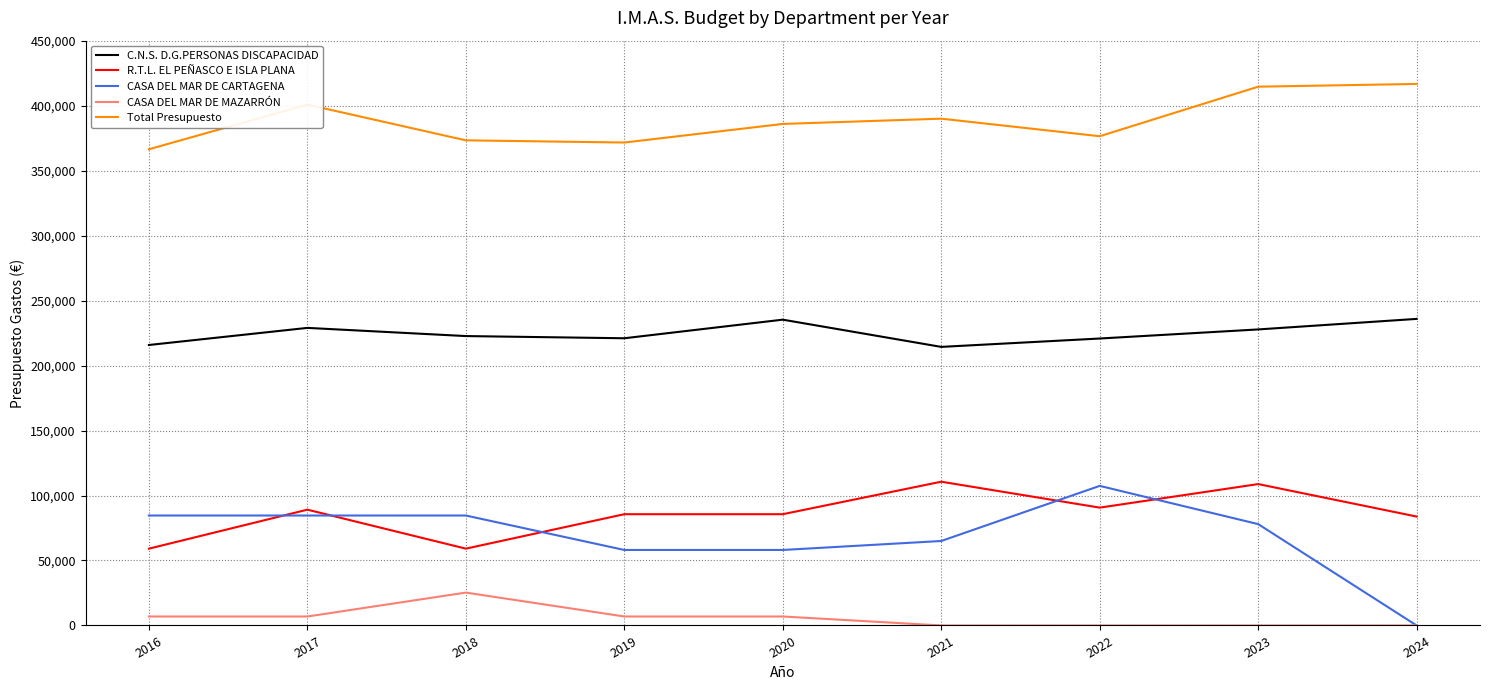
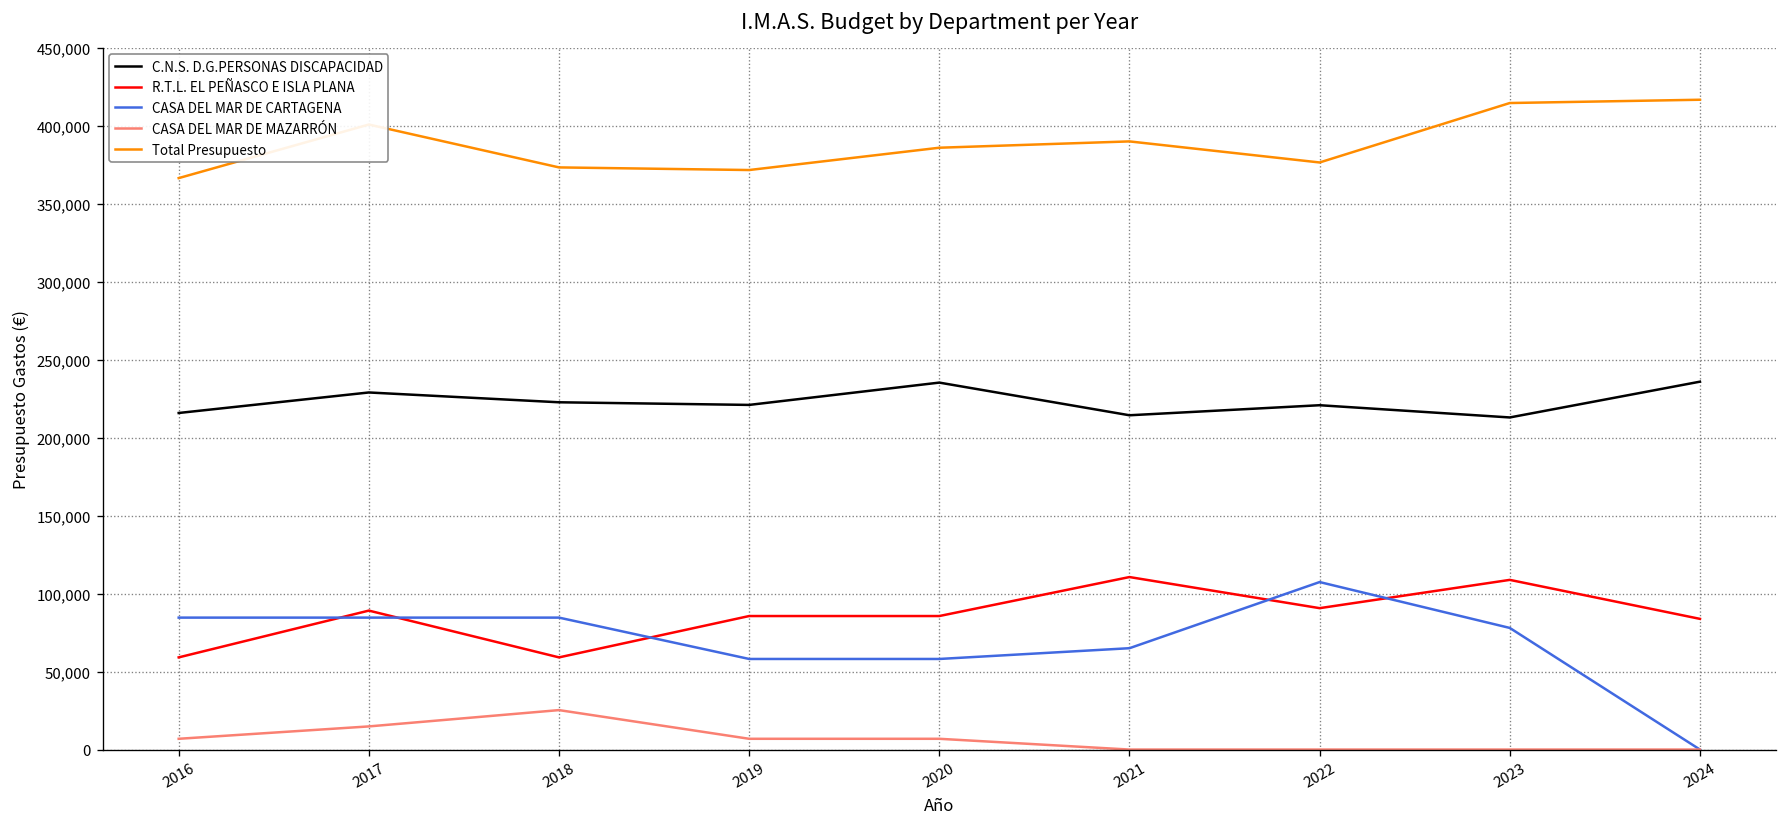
  {
    "C.N.S. D.G.PERSONAS DISCAPACIDAD": {
      "2016": "216,000",
      "2017": "229,000",
      "2018": "223,000",
      "2019": "221,000",
      "2020": "235,000",
      "2021": "214,000",
      "2022": "221,000",
-     "2023": "228,000",
+     "2023": "213,000",
      "2024": "236,000"
    },
    "R.T.L. EL PEÑASCO E ISLA PLANA": {
      "2016": "59,000",
      "2017": "89,000",
      "2018": "59,000",
      "2019": "86,000",
      "2020": "86,000",
      "2021": "111,000",
      "2022": "91,000",
      "2023": "109,000",
      "2024": "84,000"
    },
    "CASA DEL MAR DE CARTAGENA": {
      "2016": "85,000",
      "2017": "85,000",
      "2018": "85,000",
      "2019": "58,000",
      "2020": "58,000",
      "2021": "65,000",
      "2022": "107,000",
      "2023": "78,000"
    },
    "CASA DEL MAR DE MAZARRÓN": {
      "2016": "7,000",
-     "2017": "7,000",
+     "2017": "15,000",
      "2018": "25,000",
      "2019": "7,000",
      "2020": "7,000",
      "2021": "0",
      "2022": "0",
      "2023": "0"
    },
    "Total Presupuesto": {
      "2016": "366,000",
      "2018": "373,000",
      "2019": "372,000",
      "2020": "386,000",
      "2021": "390,000",
      "2022": "376,000",
      "2023": "415,000",
      "2024": "417,000"
    }
  }
